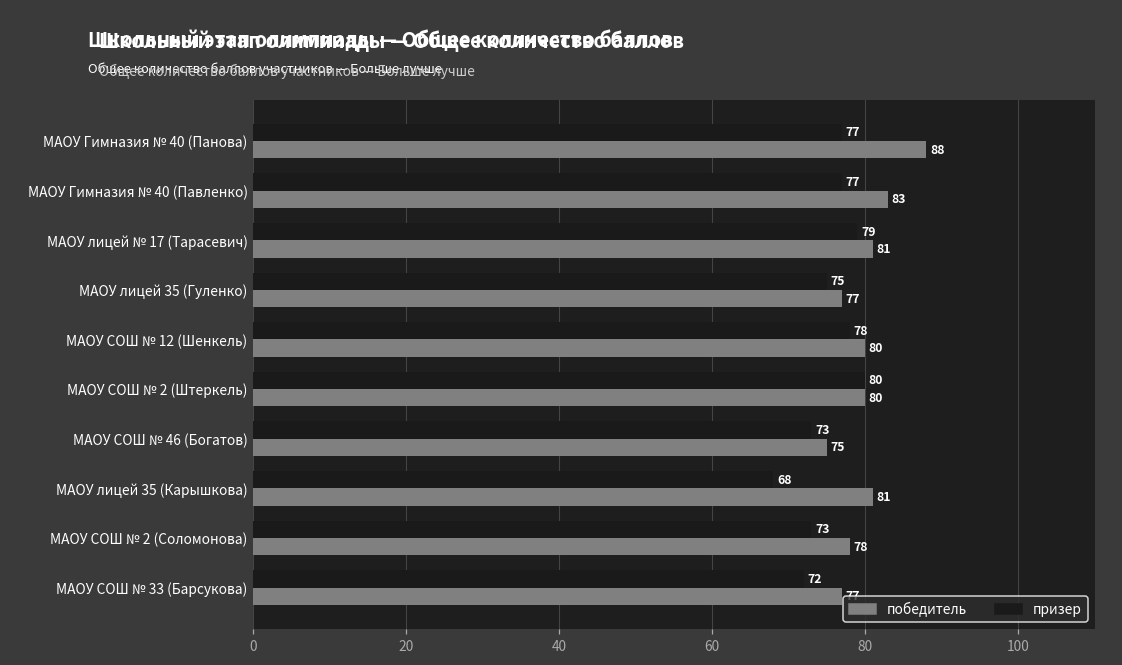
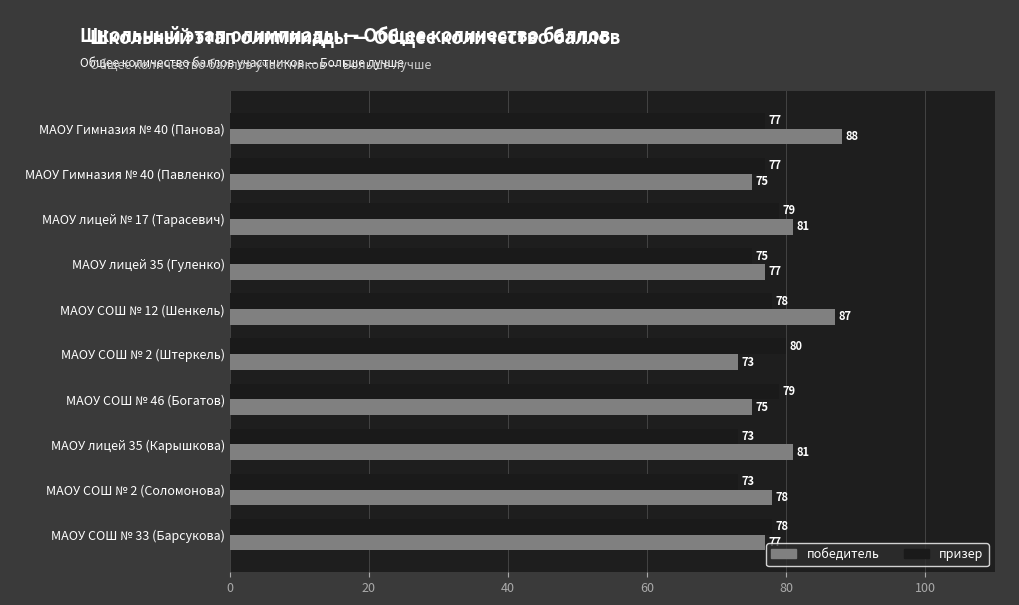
  {
    "победитель": {
      "МАОУ Гимназия № 40 (Панова)": 88,
-     "МАОУ Гимназия № 40 (Павленко)": 83,
+     "МАОУ Гимназия № 40 (Павленко)": 75,
      "МАОУ лицей № 17 (Тарасевич)": 81,
      "МАОУ лицей 35 (Гуленко)": 77,
-     "МАОУ СОШ № 12 (Шенкель)": 80,
-     "МАОУ СОШ № 2 (Штеркель)": 80,
+     "МАОУ СОШ № 12 (Шенкель)": 87,
+     "МАОУ СОШ № 2 (Штеркель)": 73,
      "МАОУ СОШ № 46 (Богатов)": 75,
      "МАОУ лицей 35 (Карышкова)": 81,
      "МАОУ СОШ № 2 (Соломонова)": 78
    },
    "призер": {
      "МАОУ Гимназия № 40 (Панова)": 77,
      "МАОУ Гимназия № 40 (Павленко)": 77,
      "МАОУ лицей № 17 (Тарасевич)": 79,
      "МАОУ лицей 35 (Гуленко)": 75,
      "МАОУ СОШ № 12 (Шенкель)": 78,
      "МАОУ СОШ № 2 (Штеркель)": 80,
-     "МАОУ СОШ № 46 (Богатов)": 73,
-     "МАОУ лицей 35 (Карышкова)": 68,
+     "МАОУ СОШ № 46 (Богатов)": 79,
+     "МАОУ лицей 35 (Карышкова)": 73,
      "МАОУ СОШ № 2 (Соломонова)": 73,
-     "МАОУ СОШ № 33 (Барсукова)": 72
+     "МАОУ СОШ № 33 (Барсукова)": 78
    }
  }
